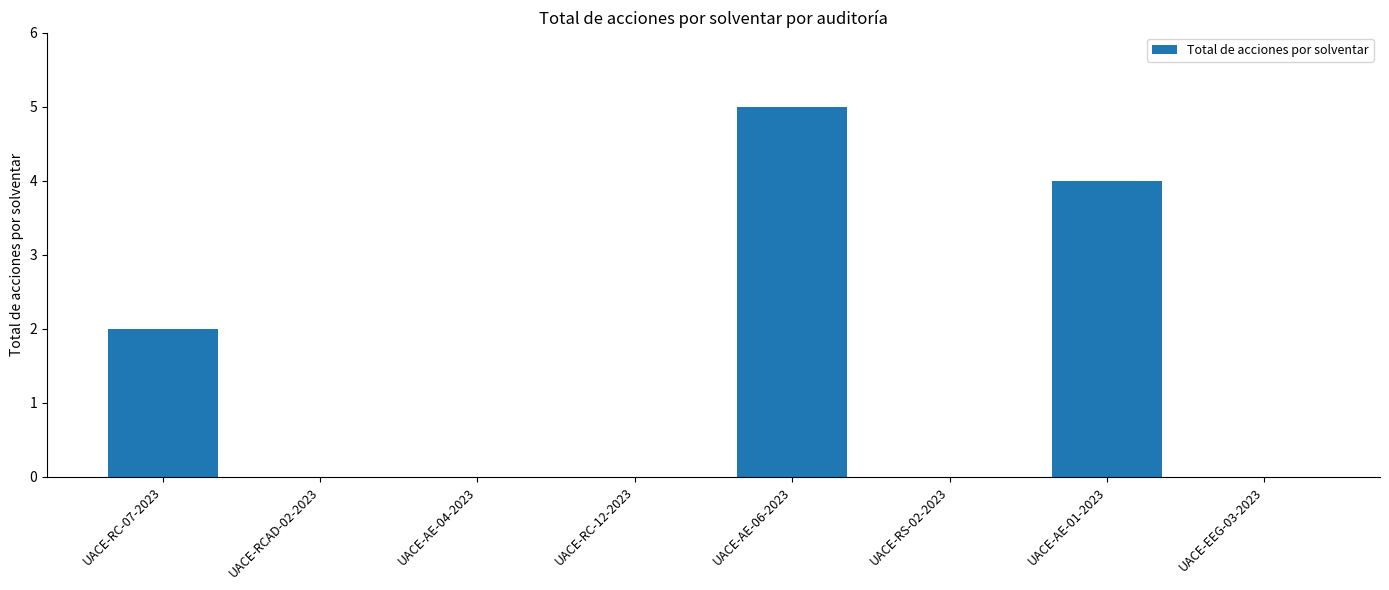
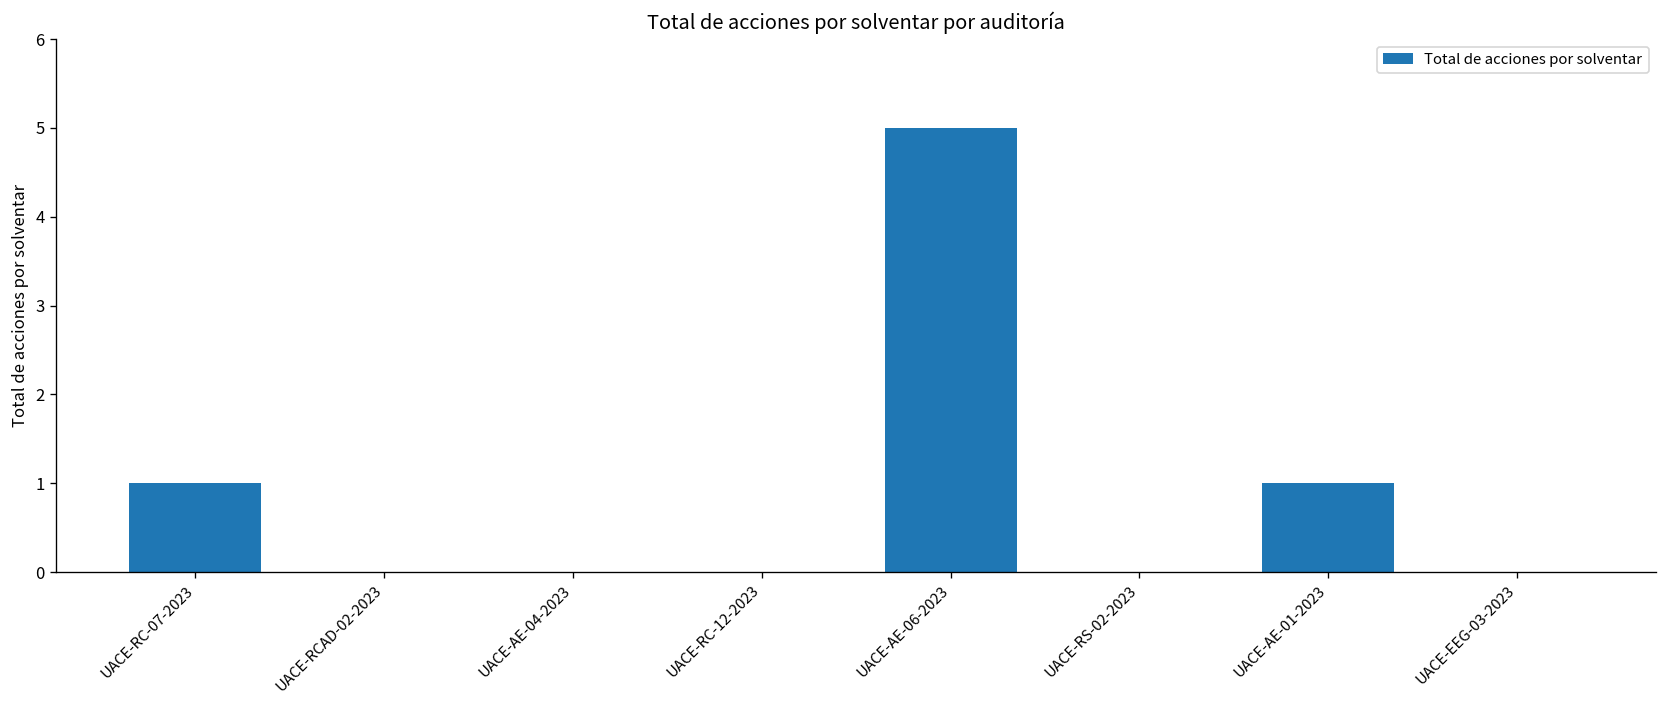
  {
-   "UACE-RC-07-2023": 2,
+   "UACE-RC-07-2023": 1,
    "UACE-RCAD-02-2023": 0,
    "UACE-AE-04-2023": 0,
    "UACE-RC-12-2023": 0,
    "UACE-AE-06-2023": 5,
    "UACE-RS-02-2023": 0,
-   "UACE-AE-01-2023": 4,
+   "UACE-AE-01-2023": 1,
    "UACE-EEG-03-2023": 0
  }
